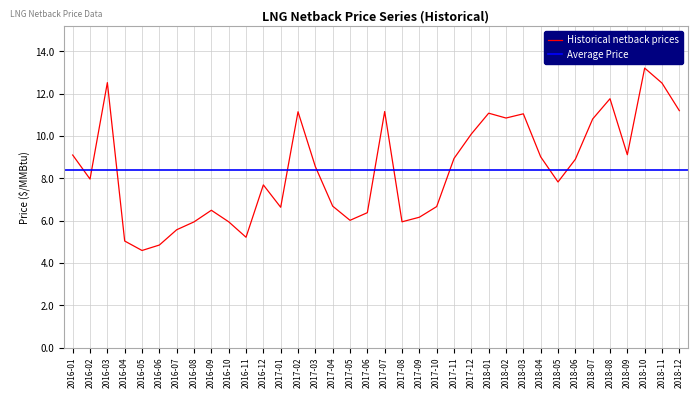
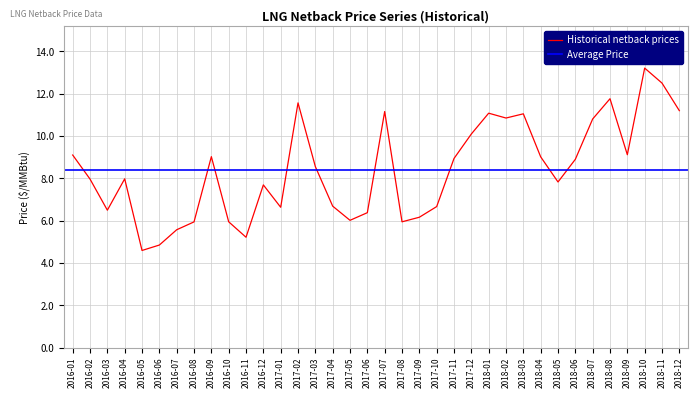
  {
    "2016-01": 9.1,
    "2016-02": 8.0,
-   "2016-03": 12.5,
-   "2016-04": 5.0,
+   "2016-03": 6.5,
+   "2016-04": 8.0,
    "2016-05": 4.6,
    "2016-06": 4.8,
    "2016-07": 5.6,
    "2016-08": 5.9,
-   "2016-09": 6.5,
+   "2016-09": 9.0,
    "2016-10": 5.9,
    "2016-11": 5.2,
    "2016-12": 7.7,
    "2017-01": 6.6,
-   "2017-02": 11.1,
+   "2017-02": 11.6,
    "2017-03": 8.6,
    "2017-04": 6.7,
    "2017-05": 6.0,
    "2017-06": 6.4,
    "2017-07": 11.2,
    "2017-08": 5.9,
    "2017-09": 6.2,
    "2017-10": 6.7,
    "2017-11": 8.9,
    "2017-12": 10.1,
    "2018-01": 11.1,
    "2018-02": 10.9,
    "2018-03": 11.1,
    "2018-04": 9.0,
    "2018-05": 7.8,
    "2018-06": 8.9,
    "2018-07": 10.8,
    "2018-08": 11.8,
    "2018-09": 9.1,
    "2018-10": 13.2,
    "2018-11": 12.5,
    "2018-12": 11.2
  }
